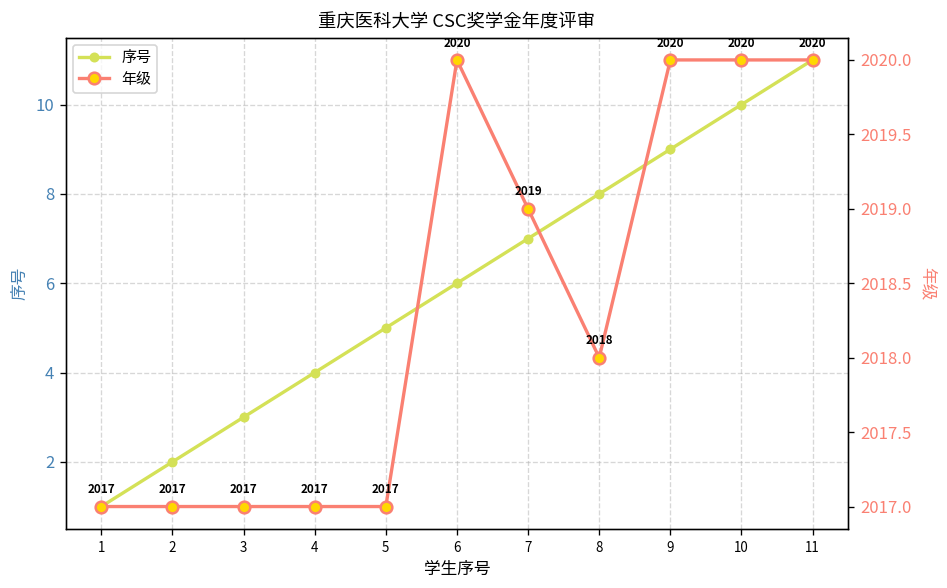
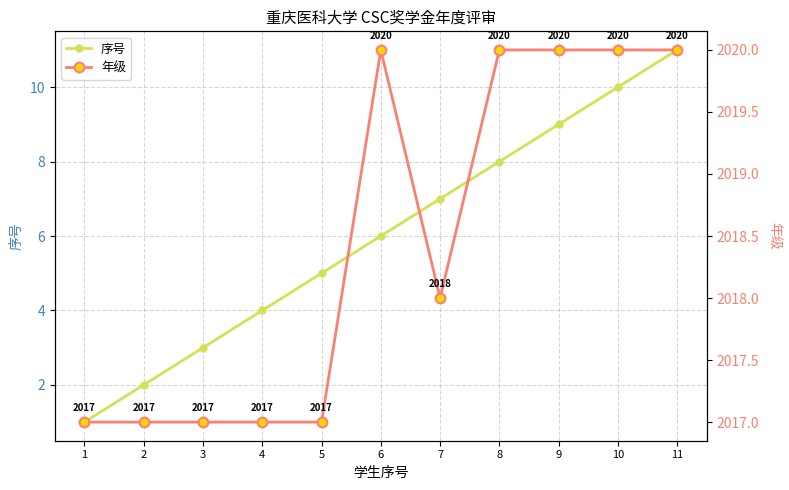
  {
    "年级": {
      "1": 2017,
      "2": 2017,
      "3": 2017,
      "4": 2017,
      "5": 2017,
      "6": 2020,
-     "7": 2019,
-     "8": 2018,
+     "7": 2018,
+     "8": 2020,
      "9": 2020,
      "10": 2020,
      "11": 2020
    }
  }
